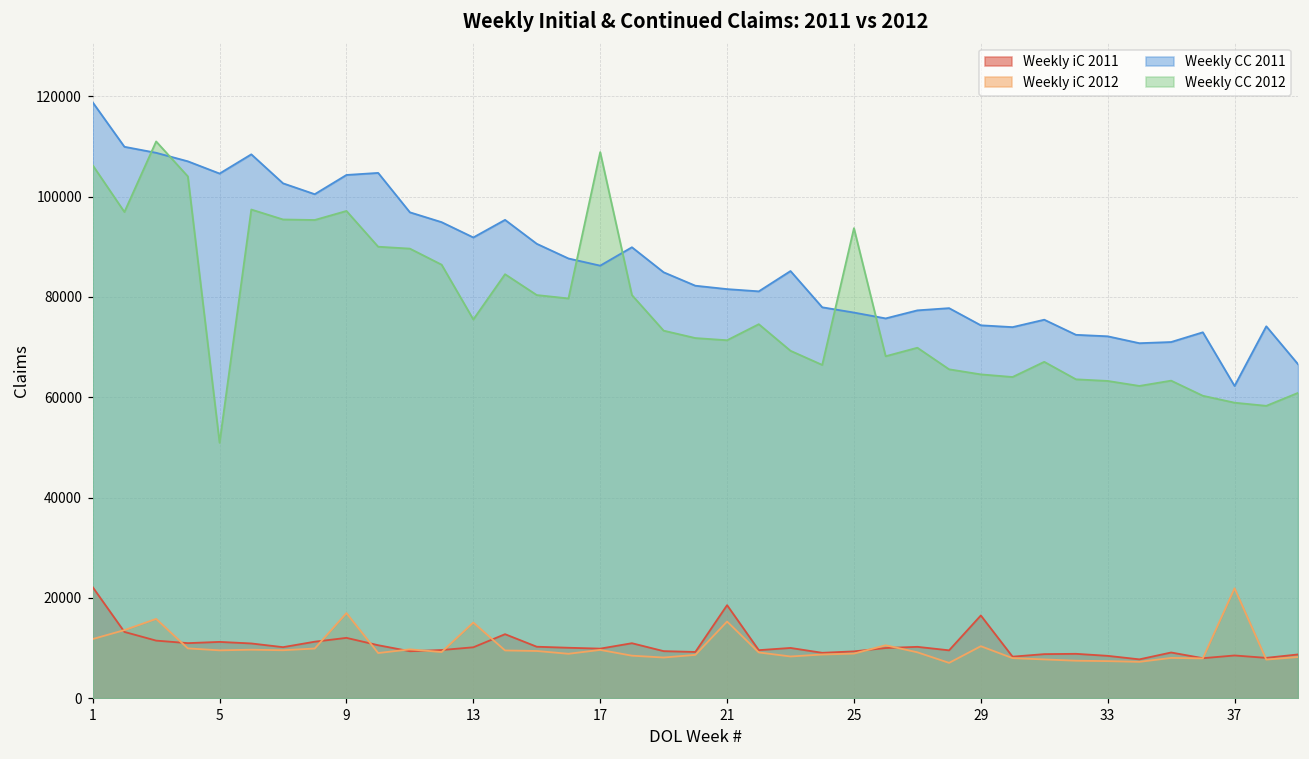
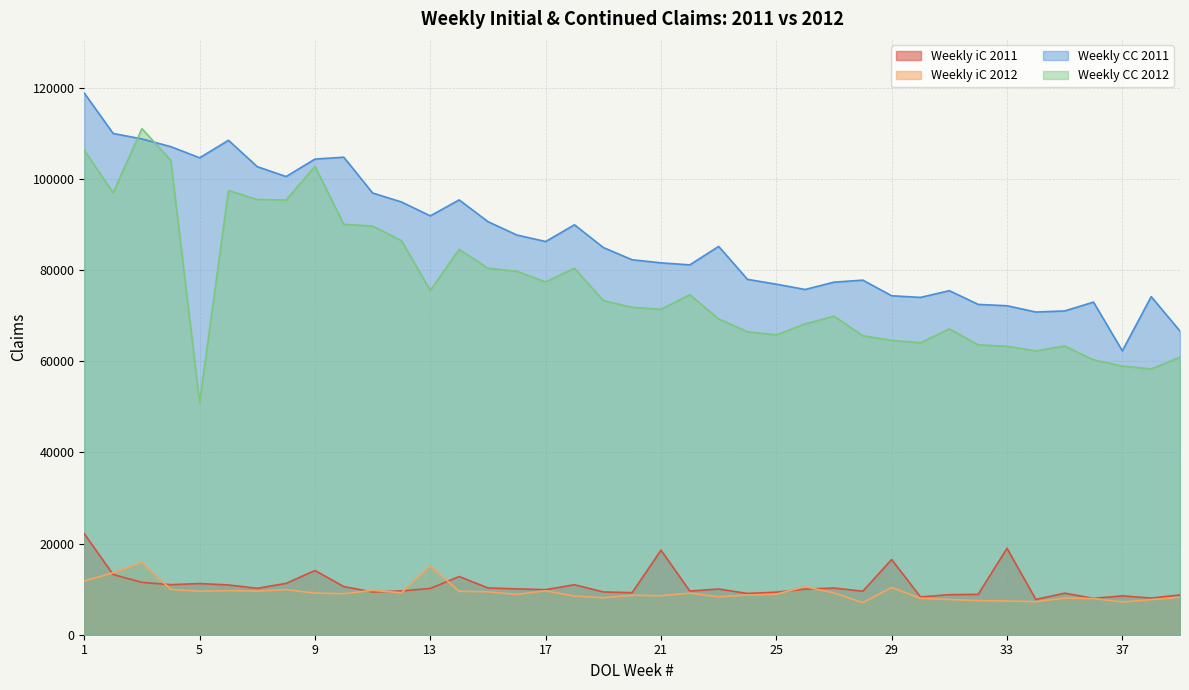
  {
    "Weekly iC 2011": {
      "1": 22000,
      "5": 11000,
-     "9": 12000,
+     "9": 14000,
      "13": 10000,
      "21": 19000,
      "29": 16000,
-     "33": 8000,
+     "33": 19000,
      "37": 9000
    },
    "Weekly iC 2012": {
      "1": 12000,
      "5": 10000,
-     "9": 17000,
+     "9": 9000,
      "13": 15000,
-     "21": 15000,
+     "21": 9000,
      "29": 10000,
      "33": 7000,
-     "37": 22000
+     "37": 7000
    },
    "Weekly CC 2011": {
      "1": 119000,
      "5": 105000,
      "9": 104000,
      "13": 92000,
      "17": 86000,
      "21": 82000,
      "25": 77000,
      "29": 74000,
      "33": 72000,
      "37": 62000
    },
    "Weekly CC 2012": {
      "1": 106000,
      "5": 51000,
-     "9": 97000,
+     "9": 103000,
      "13": 76000,
-     "17": 109000,
+     "17": 77000,
      "21": 71000,
-     "25": 94000,
+     "25": 66000,
      "29": 65000,
      "33": 63000,
      "37": 59000
    }
  }
